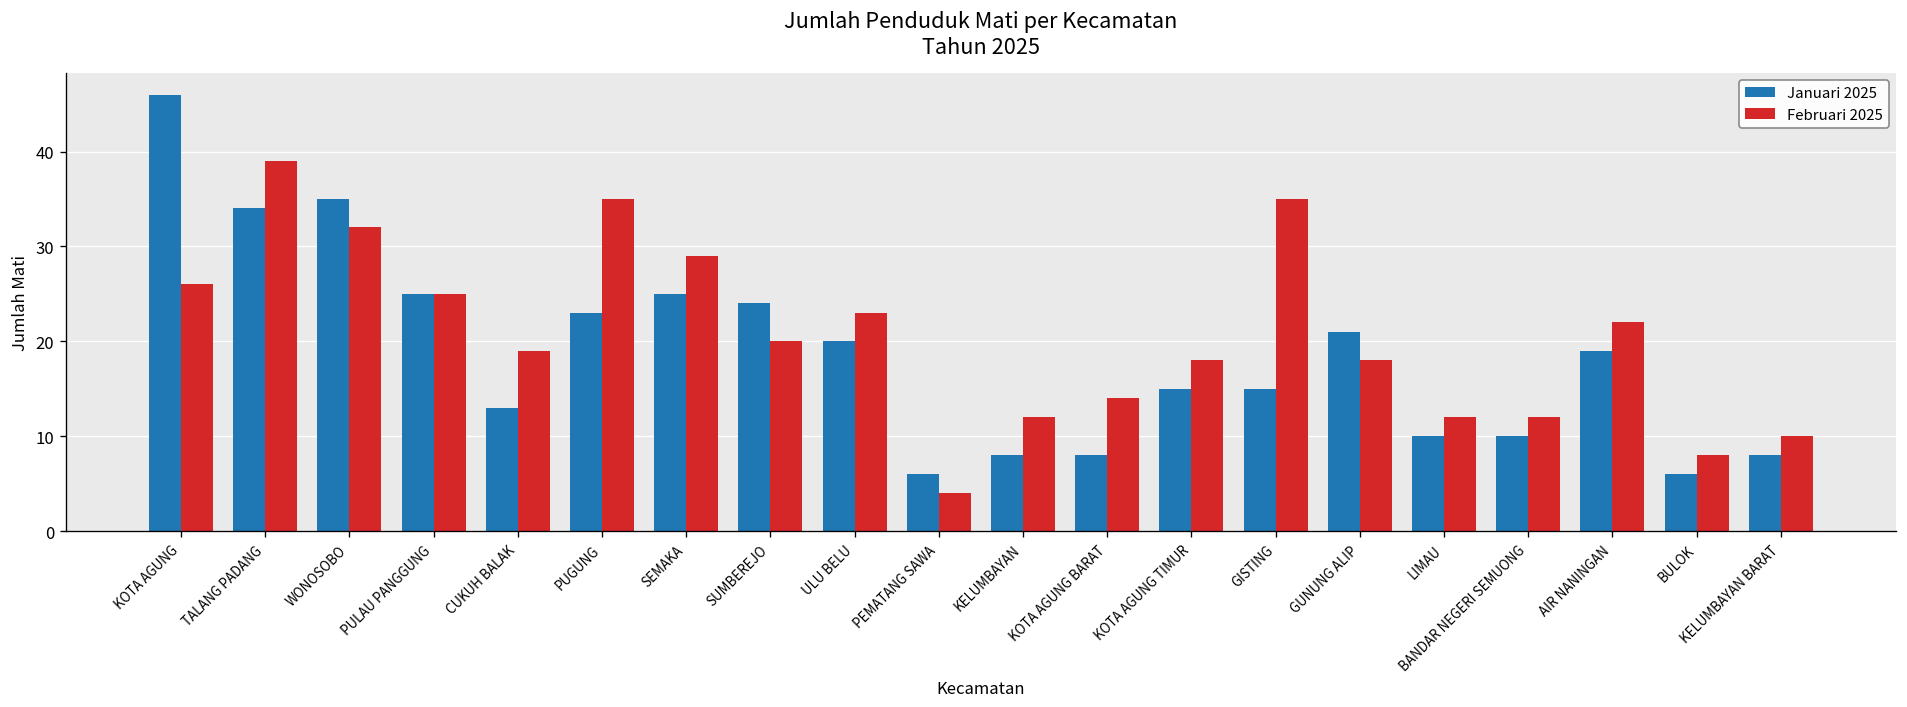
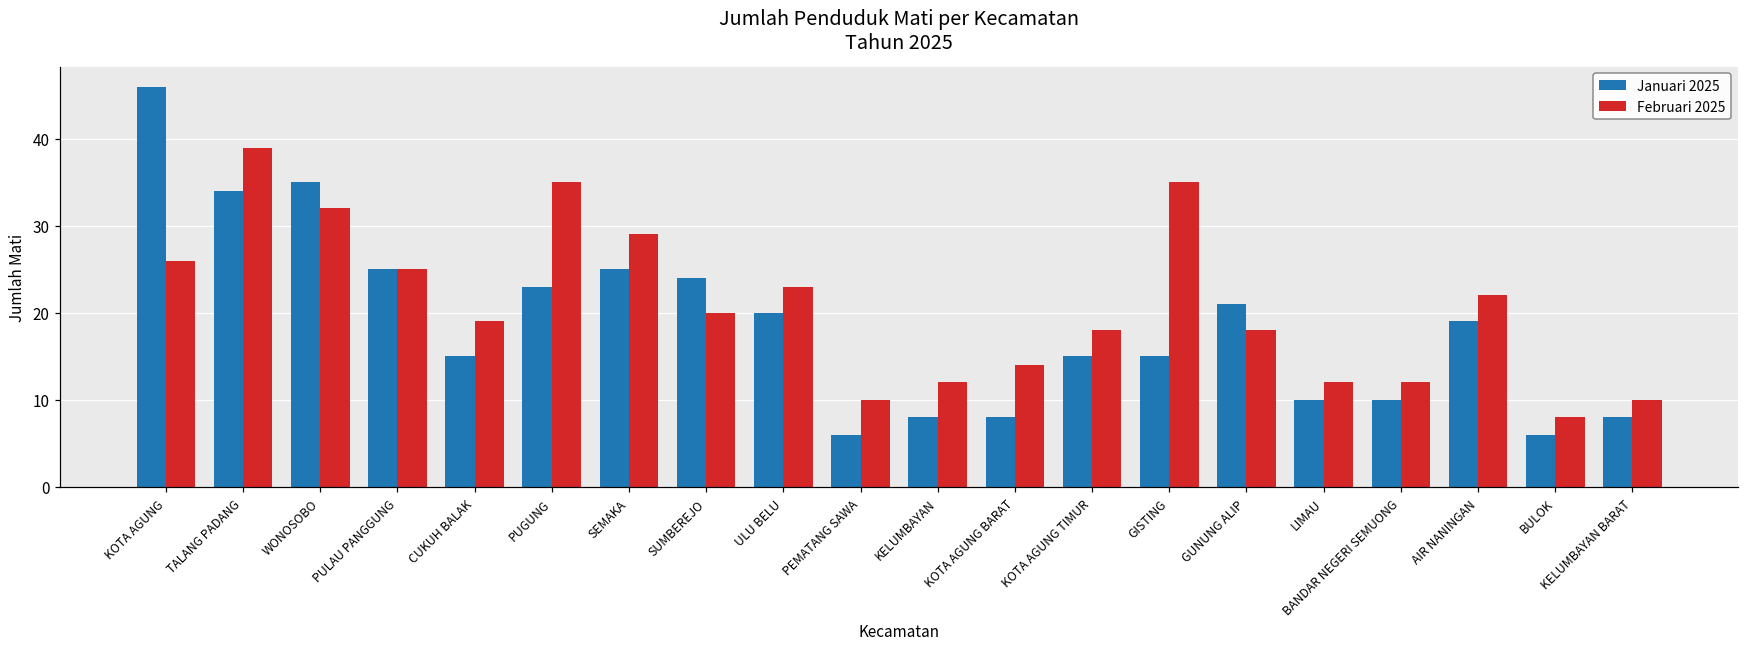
  {
    "Januari 2025": {
      "KOTA AGUNG": 46,
      "TALANG PADANG": 34,
      "WONOSOBO": 35,
      "PULAU PANGGUNG": 25,
-     "CUKUH BALAK": 13,
+     "CUKUH BALAK": 15,
      "PUGUNG": 23,
      "SEMAKA": 25,
      "SUMBEREJO": 24,
      "ULU BELU": 20,
      "PEMATANG SAWA": 6,
      "KELUMBAYAN": 8,
      "KOTA AGUNG BARAT": 8,
      "KOTA AGUNG TIMUR": 15,
      "GISTING": 15,
      "GUNUNG ALIP": 21,
      "LIMAU": 10,
      "BANDAR NEGERI SEMUONG": 10,
      "AIR NANINGAN": 19,
      "BULOK": 6,
      "KELUMBAYAN BARAT": 8
    },
    "Februari 2025": {
      "KOTA AGUNG": 26,
      "TALANG PADANG": 39,
      "WONOSOBO": 32,
      "PULAU PANGGUNG": 25,
      "CUKUH BALAK": 19,
      "PUGUNG": 35,
      "SEMAKA": 29,
      "SUMBEREJO": 20,
      "ULU BELU": 23,
-     "PEMATANG SAWA": 4,
+     "PEMATANG SAWA": 10,
      "KELUMBAYAN": 12,
      "KOTA AGUNG BARAT": 14,
      "KOTA AGUNG TIMUR": 18,
      "GISTING": 35,
      "GUNUNG ALIP": 18,
      "LIMAU": 12,
      "BANDAR NEGERI SEMUONG": 12,
      "AIR NANINGAN": 22,
      "BULOK": 8,
      "KELUMBAYAN BARAT": 10
    }
  }
